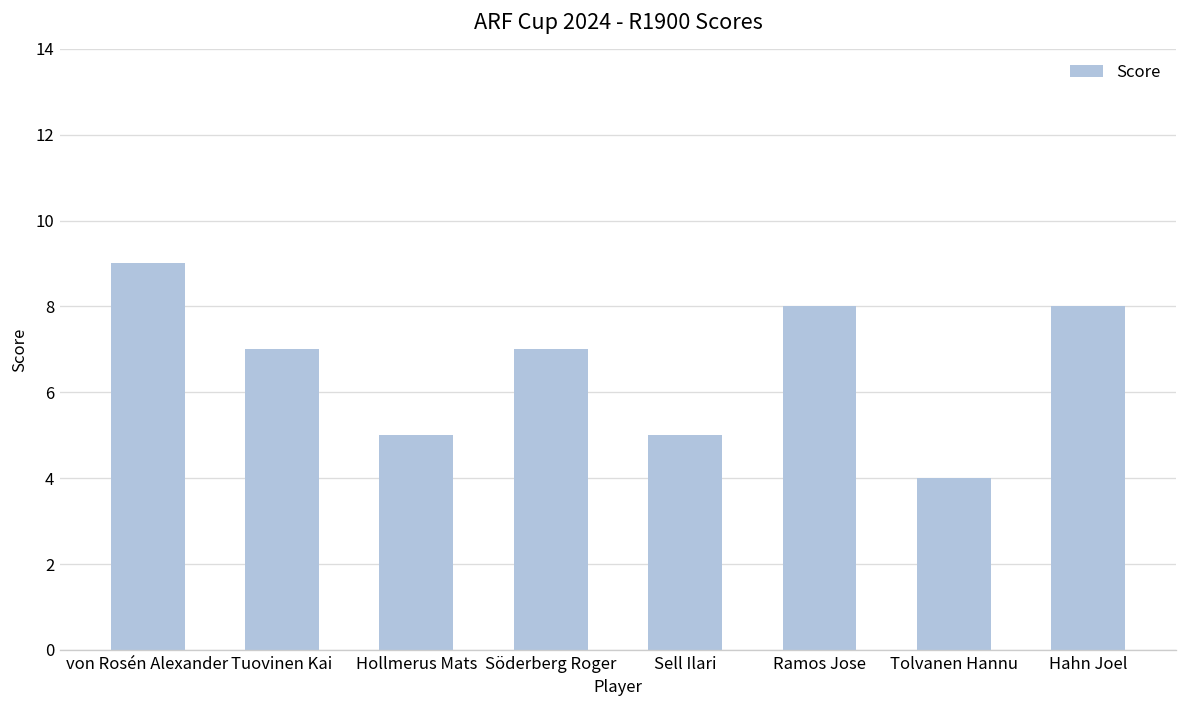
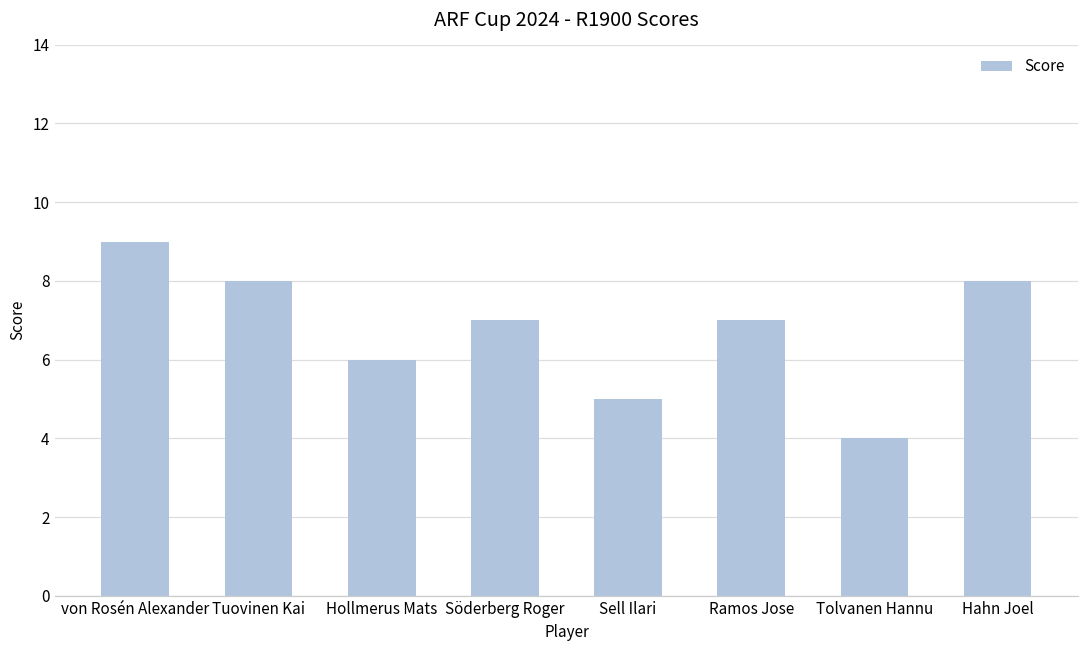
  {
    "von Rosén Alexander": 9,
-   "Tuovinen Kai": 7,
-   "Hollmerus Mats": 5,
+   "Tuovinen Kai": 8,
+   "Hollmerus Mats": 6,
    "Söderberg Roger": 7,
    "Sell Ilari": 5,
-   "Ramos Jose": 8,
+   "Ramos Jose": 7,
    "Tolvanen Hannu": 4,
    "Hahn Joel": 8
  }
